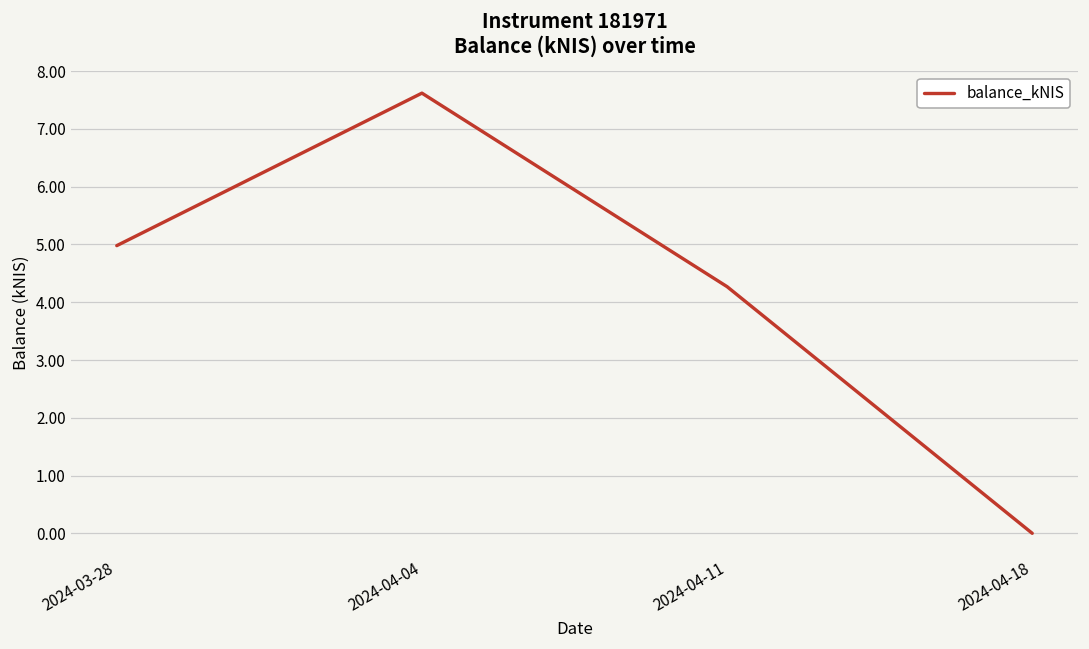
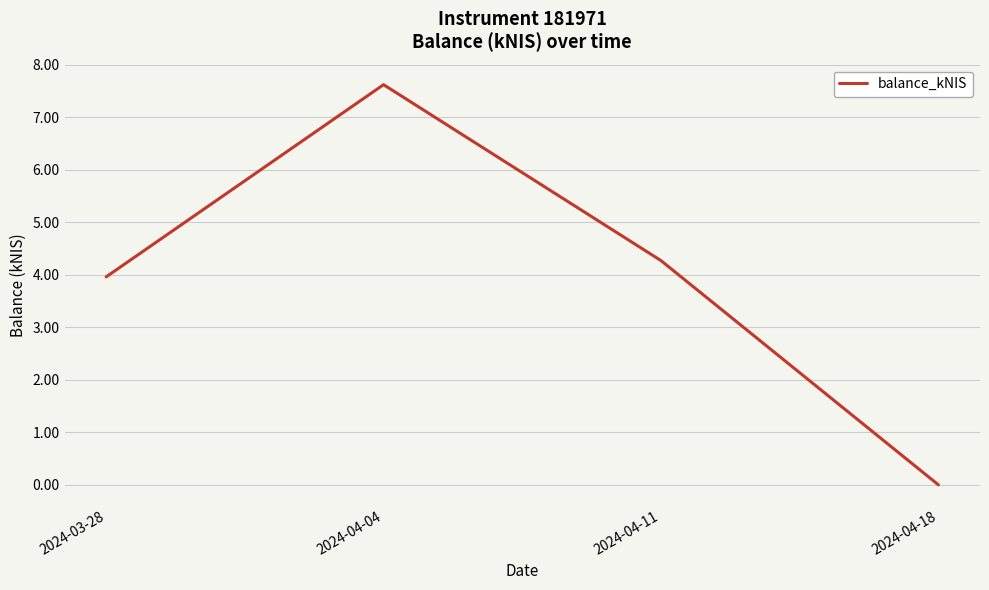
  {
-   "2024-03-28": 5.0,
+   "2024-03-28": 4.0,
    "2024-04-04": 7.6,
    "2024-04-11": 4.3,
    "2024-04-18": 0.0
  }
